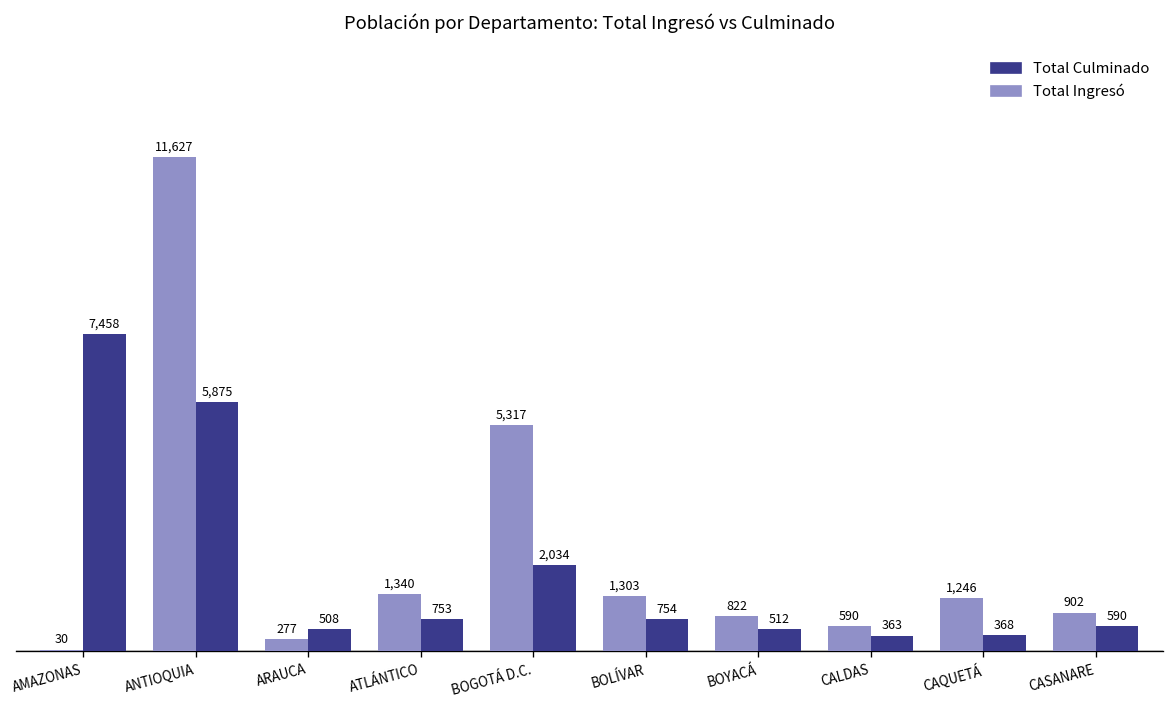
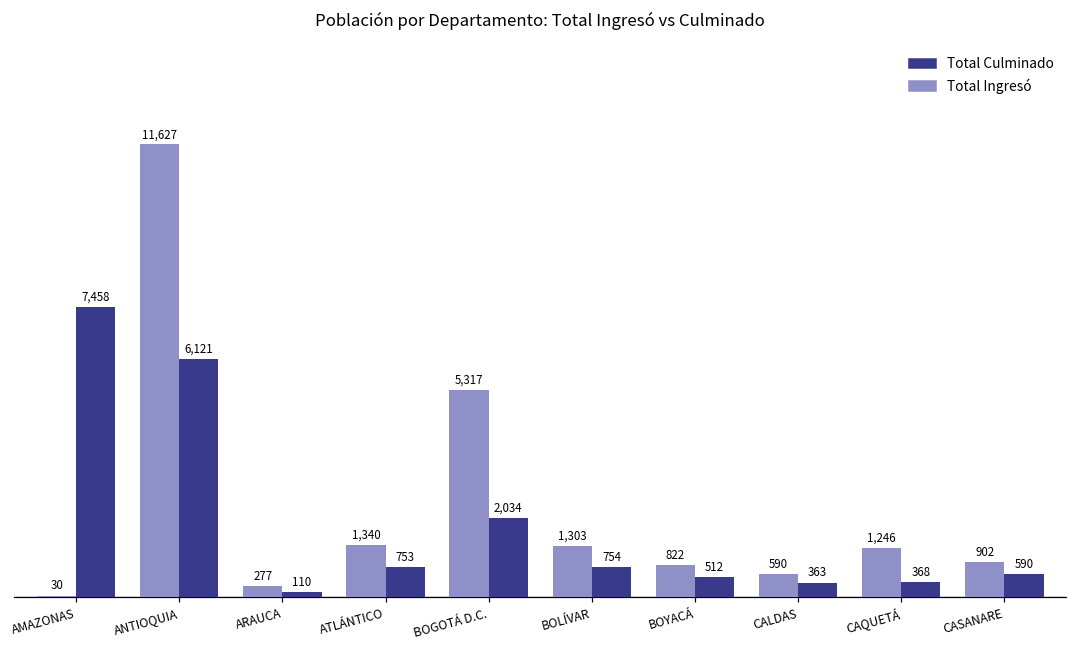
  {
    "Total Ingresó": {
      "AMAZONAS": "30",
      "ANTIOQUIA": "11,627",
      "ARAUCA": "277",
      "ATLÁNTICO": "1,340",
      "BOGOTÁ D.C.": "5,317",
      "BOLÍVAR": "1,303",
      "BOYACÁ": "822",
      "CALDAS": "590",
      "CAQUETÁ": "1,246",
      "CASANARE": "902"
    },
    "Total Culminado": {
      "AMAZONAS": "7,458",
-     "ANTIOQUIA": "5,875",
-     "ARAUCA": "508",
+     "ANTIOQUIA": "6,121",
+     "ARAUCA": "110",
      "ATLÁNTICO": "753",
      "BOGOTÁ D.C.": "2,034",
      "BOLÍVAR": "754",
      "BOYACÁ": "512",
      "CALDAS": "363",
      "CAQUETÁ": "368",
      "CASANARE": "590"
    }
  }
